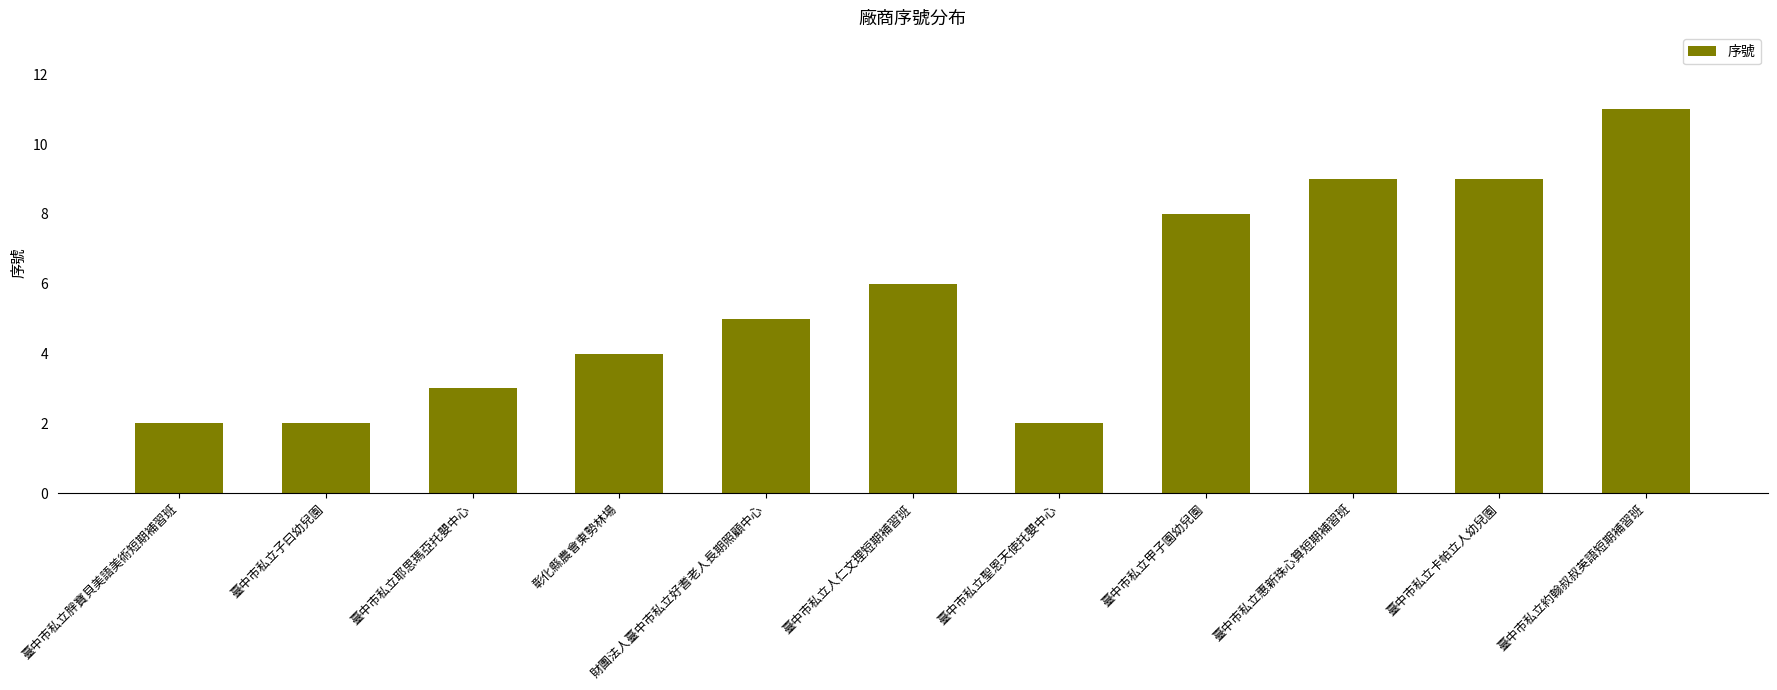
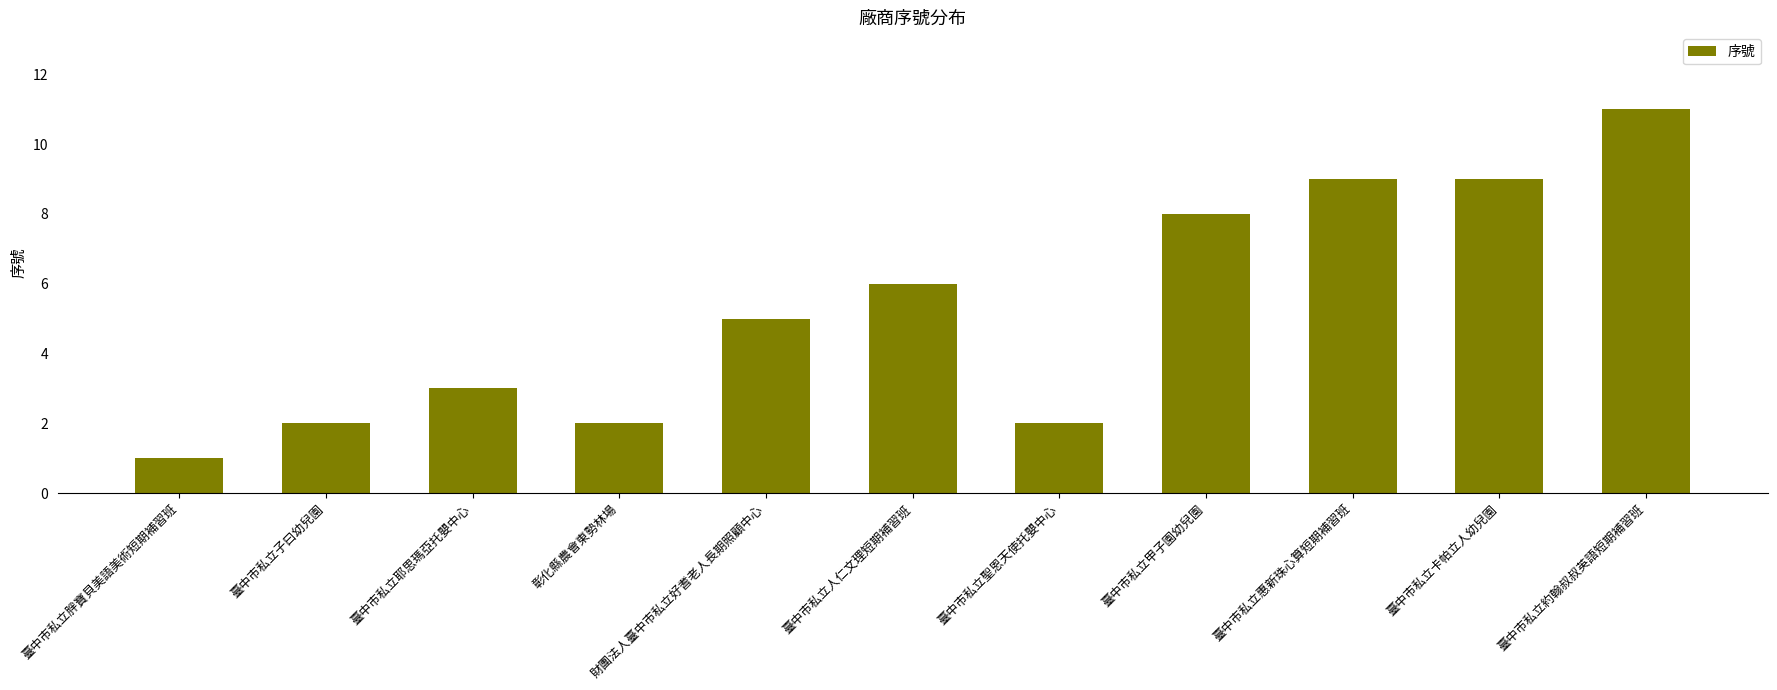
  {
-   "臺中市私立胖寶貝美語美術短期補習班": 2,
+   "臺中市私立胖寶貝美語美術短期補習班": 1,
    "臺中市私立子曰幼兒園": 2,
    "臺中市私立耶思瑪亞托嬰中心": 3,
-   "彰化縣農會東勢林場": 4,
+   "彰化縣農會東勢林場": 2,
    "財團法人臺中市私立好耆老人長期照顧中心": 5,
    "臺中市私立人仁文理短期補習班": 6,
    "臺中市私立聖恩天使托嬰中心": 2,
    "臺中市私立甲子園幼兒園": 8,
    "臺中市私立惠新珠心算短期補習班": 9,
    "臺中市私立卡帕立人幼兒園": 9,
    "臺中市私立約翰叔叔英語短期補習班": 11
  }
